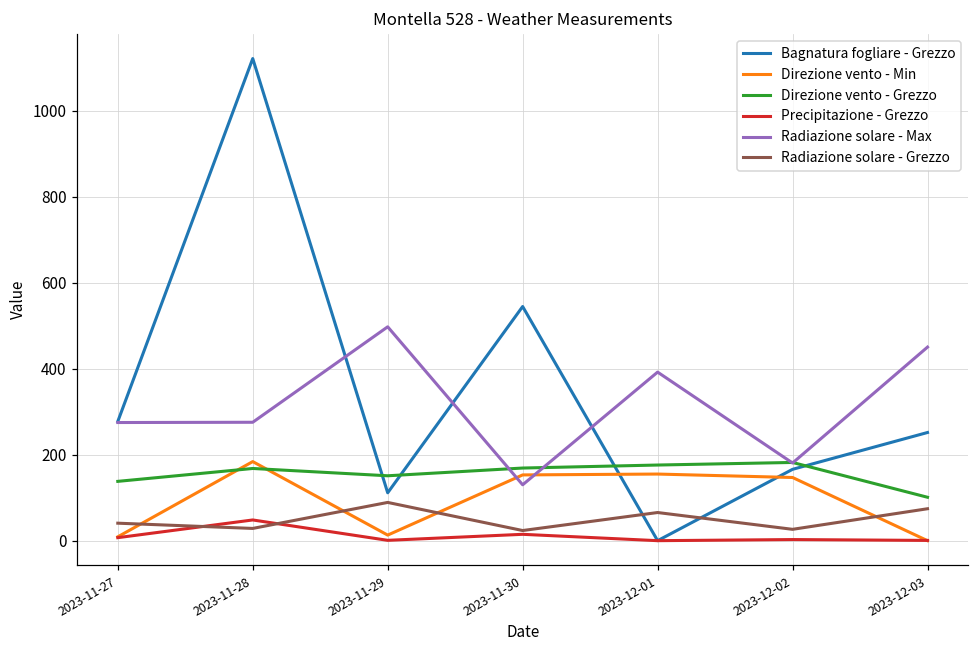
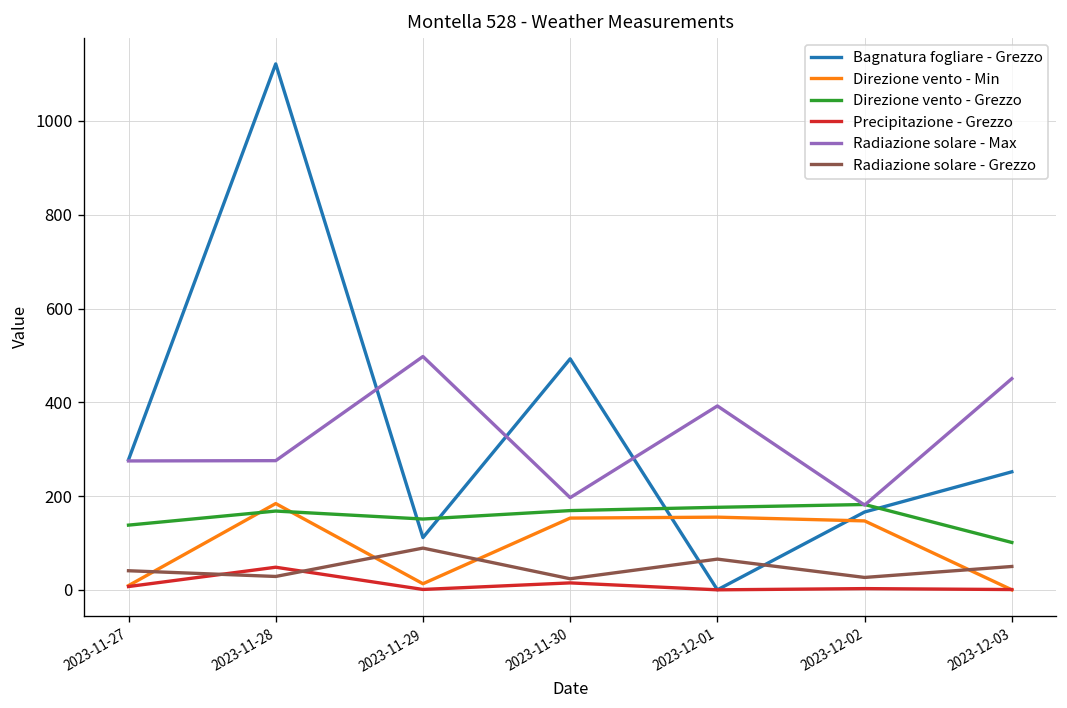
  {
    "Bagnatura fogliare - Grezzo": {
      "2023-11-28": 1120,
      "2023-11-29": 110,
-     "2023-11-30": 540,
+     "2023-11-30": 490,
      "2023-12-02": 170,
      "2023-12-03": 250
    },
    "Direzione vento - Min": {
      "2023-11-28": 180,
      "2023-11-29": 10,
      "2023-11-30": 150,
      "2023-12-01": 160,
      "2023-12-02": 150
    },
    "Direzione vento - Grezzo": {
      "2023-11-27": 140,
      "2023-11-28": 170,
      "2023-11-29": 150,
      "2023-11-30": 170,
      "2023-12-01": 180,
      "2023-12-03": 100
    },
    "Precipitazione - Grezzo": {
      "2023-11-28": 50,
      "2023-11-29": 0,
      "2023-11-30": 10,
      "2023-12-02": 0
    },
    "Radiazione solare - Max": {
      "2023-11-28": 280,
      "2023-11-29": 500,
-     "2023-11-30": 130,
+     "2023-11-30": 200,
      "2023-12-01": 390,
      "2023-12-03": 450
    },
    "Radiazione solare - Grezzo": {
      "2023-11-27": 40,
      "2023-11-28": 30,
      "2023-11-29": 90,
      "2023-11-30": 20,
      "2023-12-01": 70,
      "2023-12-02": 30,
-     "2023-12-03": 70
+     "2023-12-03": 50
    }
  }
